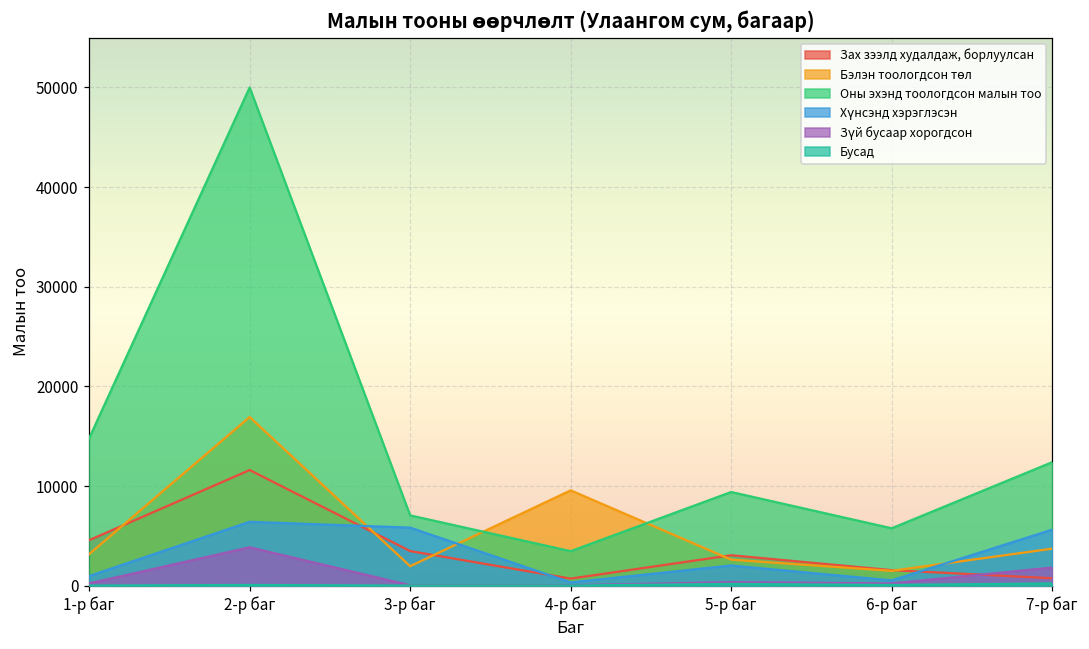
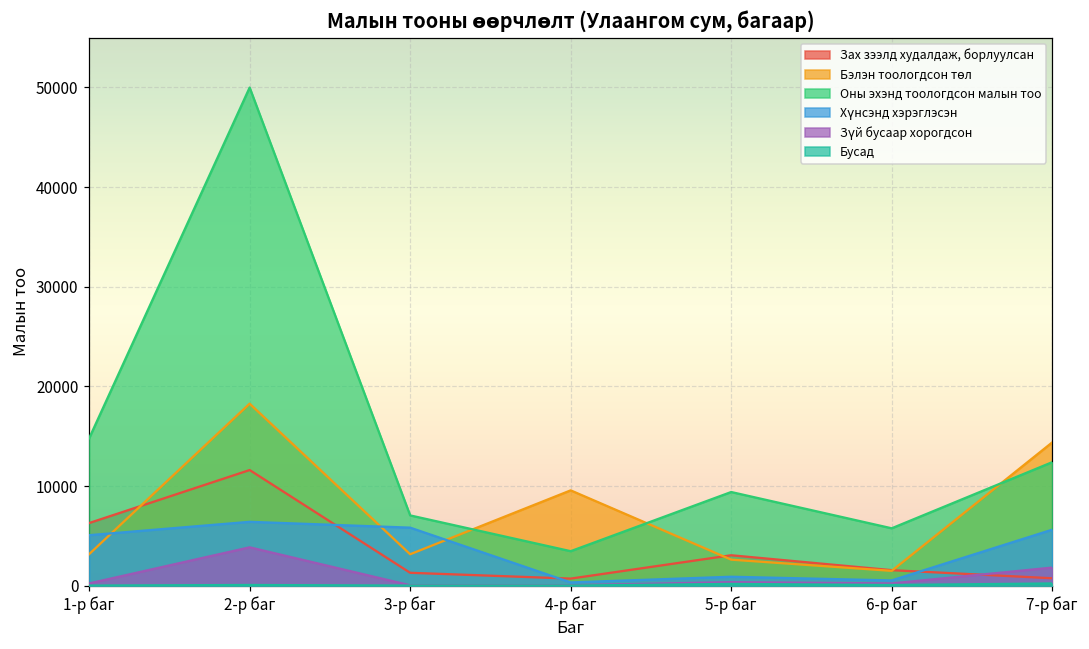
  {
    "Зах зээлд худалдаж, борлуулсан": {
-     "1-р баг": 5000,
+     "1-р баг": 6000,
      "2-р баг": 12000,
-     "3-р баг": 3000,
+     "3-р баг": 1000,
      "4-р баг": 1000,
      "5-р баг": 3000,
      "7-р баг": 1000
    },
    "Бэлэн тоологдсон төл": {
      "1-р баг": 3000,
-     "2-р баг": 17000,
-     "3-р баг": 2000,
+     "2-р баг": 18000,
+     "3-р баг": 3000,
      "4-р баг": 10000,
      "5-р баг": 3000,
-     "7-р баг": 4000
+     "7-р баг": 14000
    },
    "Хүнсэнд хэрэглэсэн": {
-     "1-р баг": 1000,
+     "1-р баг": 5000,
      "2-р баг": 6000,
      "3-р баг": 6000,
-     "5-р баг": 2000,
+     "5-р баг": 1000,
      "6-р баг": 1000,
      "7-р баг": 6000
    },
    "Зүй бусаар хорогдсон": {
      "2-р баг": 4000,
      "7-р баг": 2000
    }
  }
